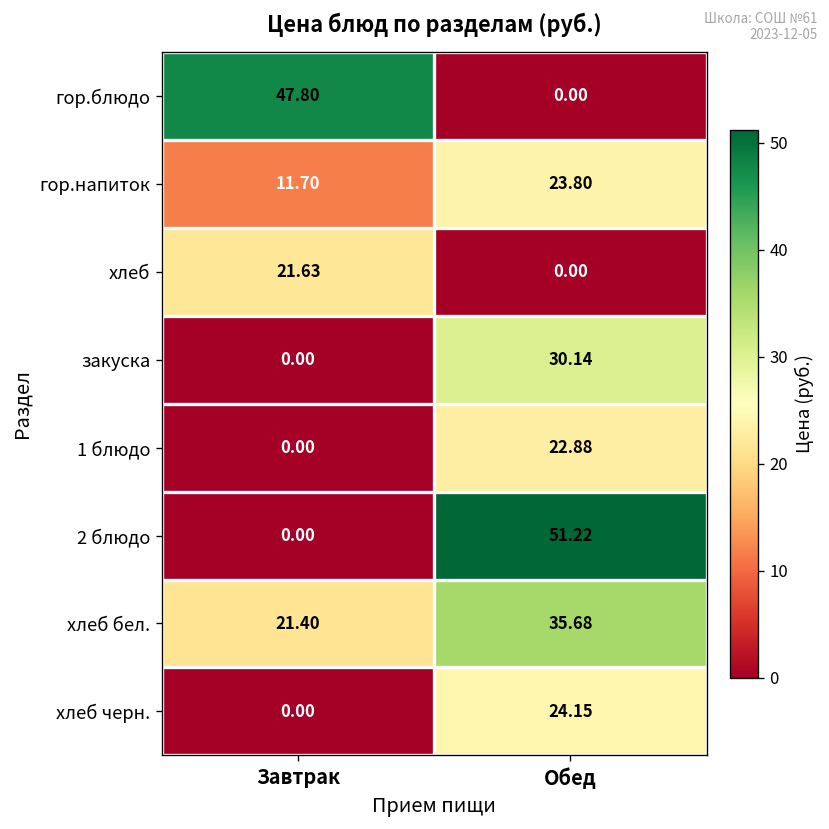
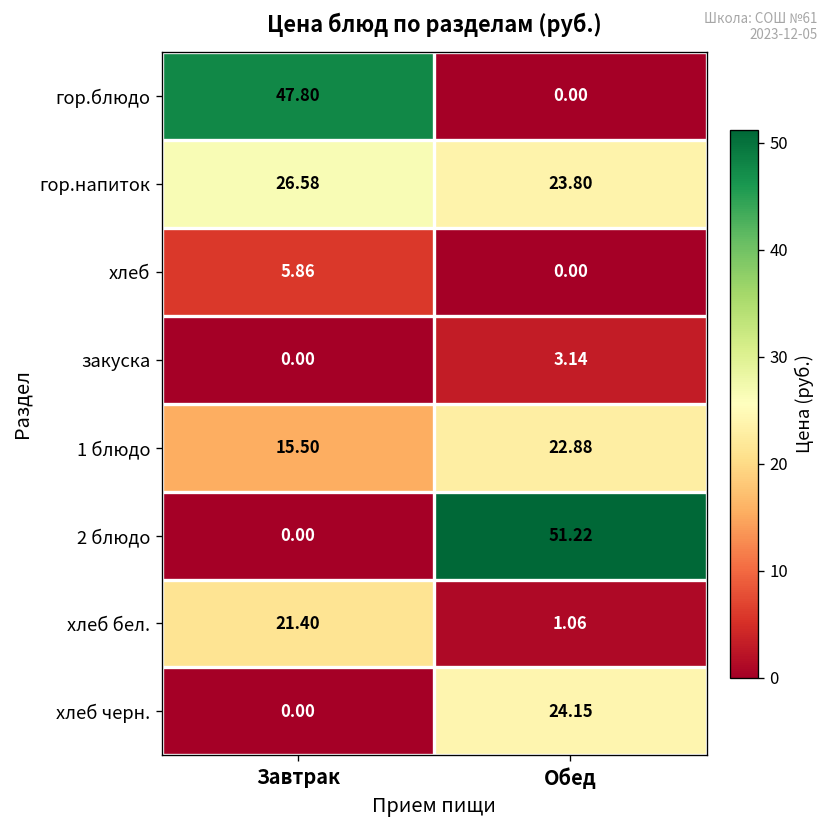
  {
    "гор.блюдо": {
      "Завтрак": 47.80,
      "Обед": 0.00
    },
    "гор.напиток": {
-     "Завтрак": 11.70,
+     "Завтрак": 26.58,
      "Обед": 23.80
    },
    "хлеб": {
-     "Завтрак": 21.63,
+     "Завтрак": 5.86,
      "Обед": 0.00
    },
    "закуска": {
      "Завтрак": 0.00,
-     "Обед": 30.14
+     "Обед": 3.14
    },
    "1 блюдо": {
-     "Завтрак": 0.00,
+     "Завтрак": 15.50,
      "Обед": 22.88
    },
    "2 блюдо": {
      "Завтрак": 0.00,
      "Обед": 51.22
    },
    "хлеб бел.": {
      "Завтрак": 21.40,
-     "Обед": 35.68
+     "Обед": 1.06
    },
    "хлеб черн.": {
      "Завтрак": 0.00,
      "Обед": 24.15
    }
  }
